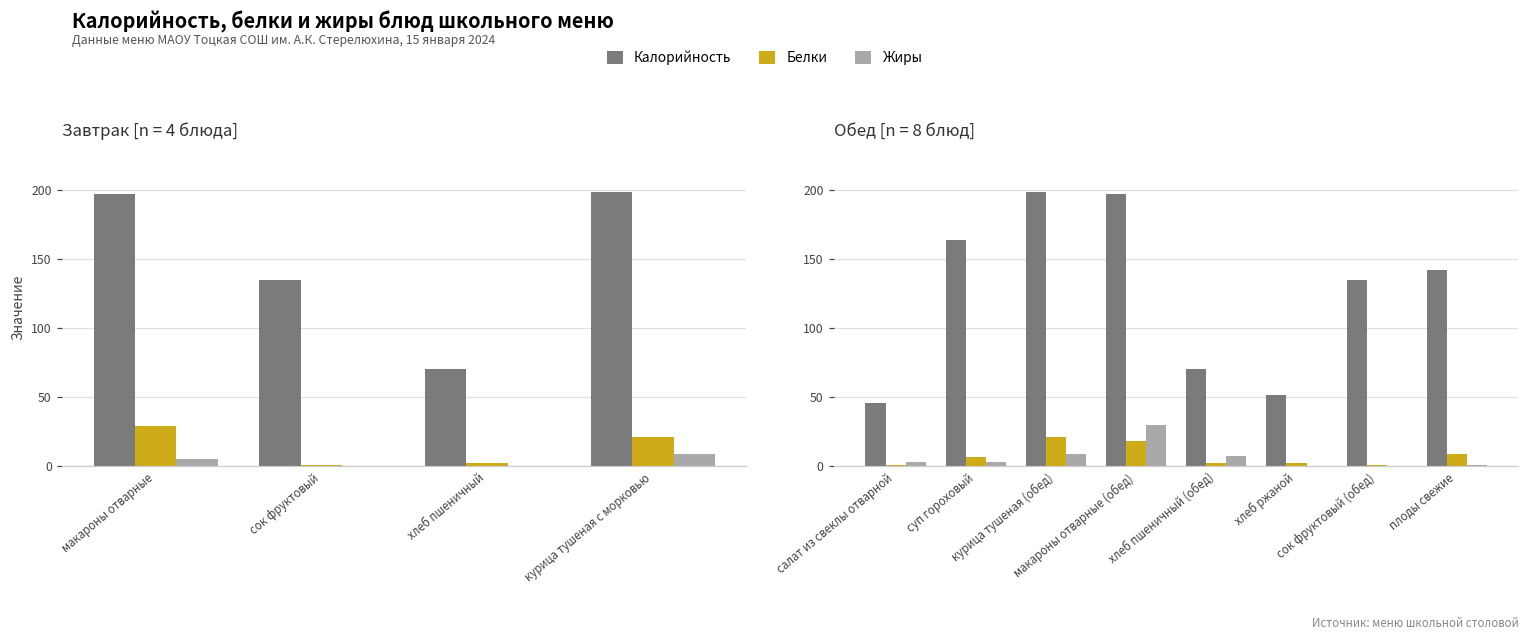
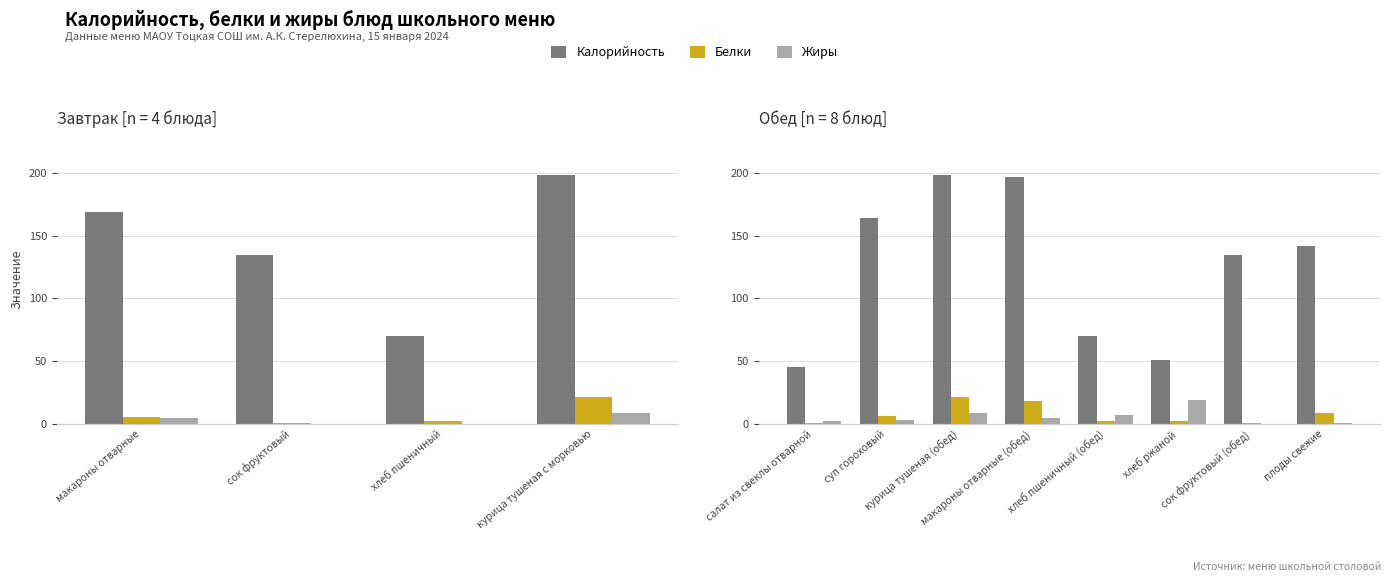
  {
    "Завтрак [n = 4 блюда]": {
      "Калорийность": {
-       "макароны отварные": 197,
+       "макароны отварные": 169,
        "сок фруктовый": 134,
        "хлеб пшеничный": 70,
        "курица тушеная с морковью": 199
      },
      "Белки": {
-       "макароны отварные": 29,
+       "макароны отварные": 5,
        "хлеб пшеничный": 2,
        "курица тушеная с морковью": 21
      },
      "Жиры": {
        "макароны отварные": 5,
        "сок фруктовый": 0,
        "курица тушеная с морковью": 9
      }
    },
    "Обед [n = 8 блюд]": {
      "Калорийность": {
        "салат из свеклы отварной": 46,
        "суп гороховый": 164,
        "курица тушеная (обед)": 199,
        "макароны отварные (обед)": 197,
        "хлеб пшеничный (обед)": 70,
        "хлеб ржаной": 51,
        "сок фруктовый (обед)": 134,
        "плоды свежие": 142
      },
      "Белки": {
        "суп гороховый": 7,
        "курица тушеная (обед)": 21,
        "макароны отварные (обед)": 18,
        "хлеб пшеничный (обед)": 2,
        "хлеб ржаной": 2,
        "плоды свежие": 9
      },
      "Жиры": {
        "салат из свеклы отварной": 3,
        "суп гороховый": 3,
        "курица тушеная (обед)": 9,
-       "макароны отварные (обед)": 30,
+       "макароны отварные (обед)": 5,
        "хлеб пшеничный (обед)": 7,
-       "хлеб ржаной": 0,
+       "хлеб ржаной": 19,
        "сок фруктовый (обед)": 0
      }
    }
  }
